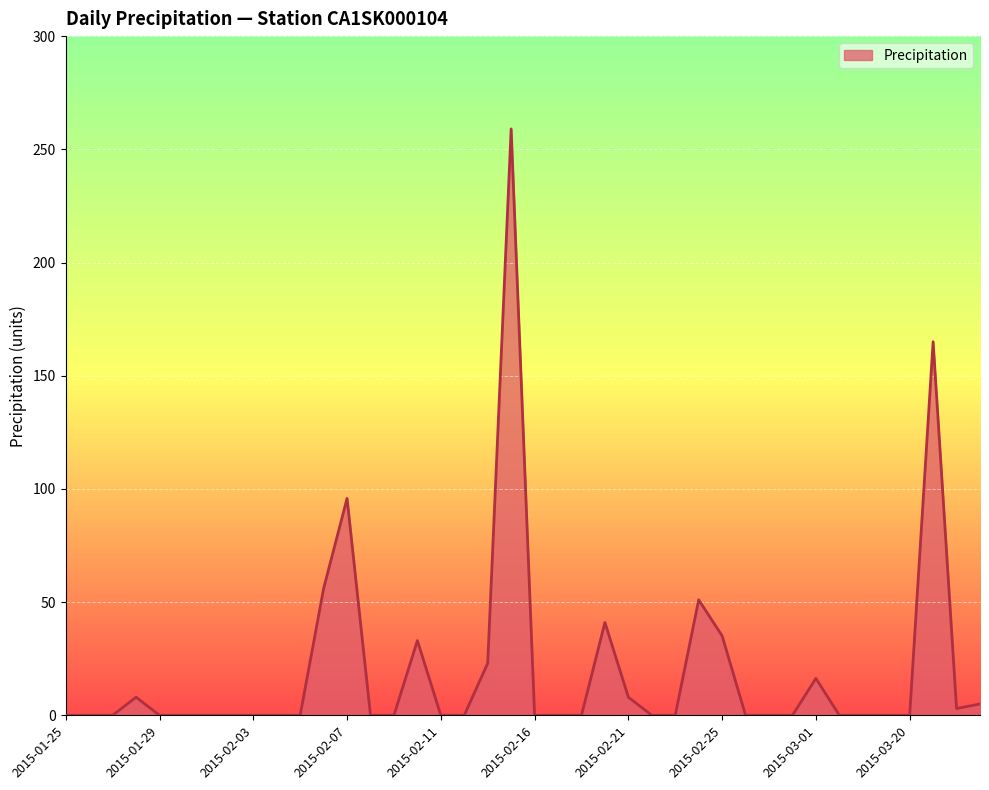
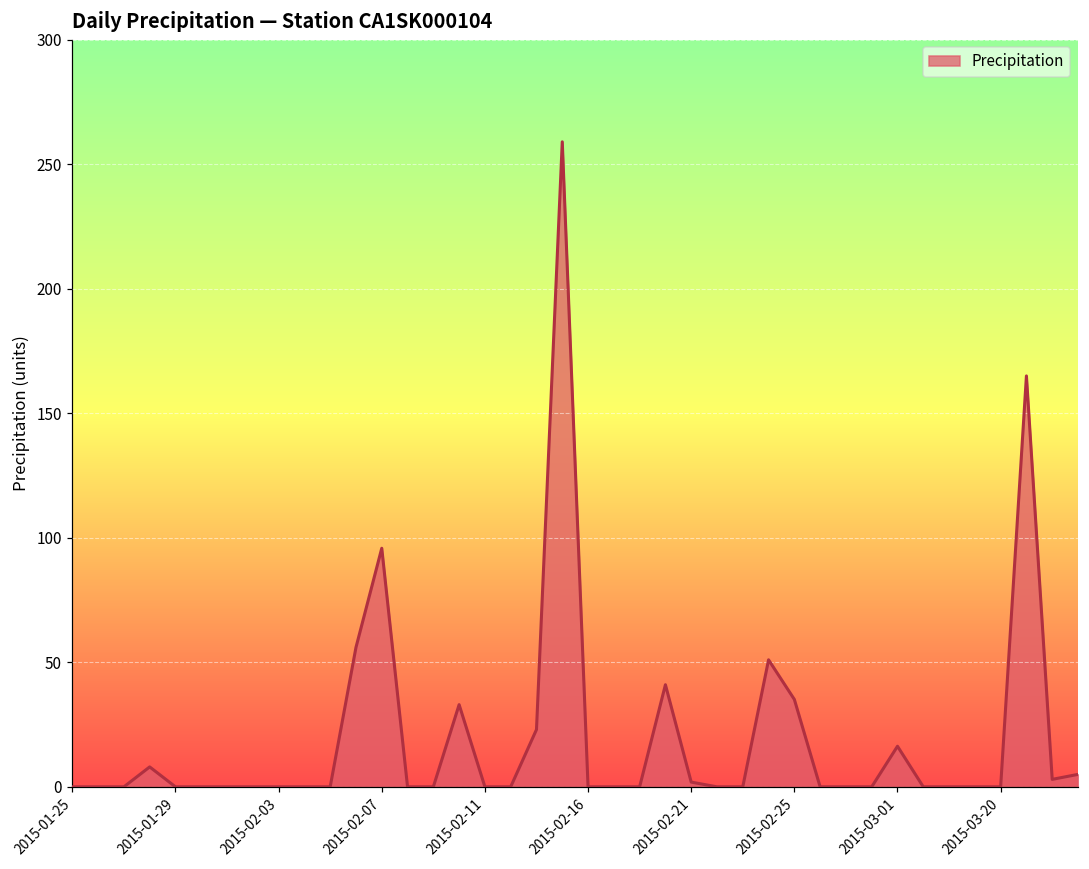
  {
    "2015-01-25": 0,
    "2015-01-29": 0,
    "2015-02-03": 0,
    "2015-02-07": 96,
    "2015-02-11": 0,
    "2015-02-16": 0,
-   "2015-02-21": 8,
+   "2015-02-21": 2,
    "2015-02-25": 35,
    "2015-03-01": 16,
    "2015-03-20": 0
  }
